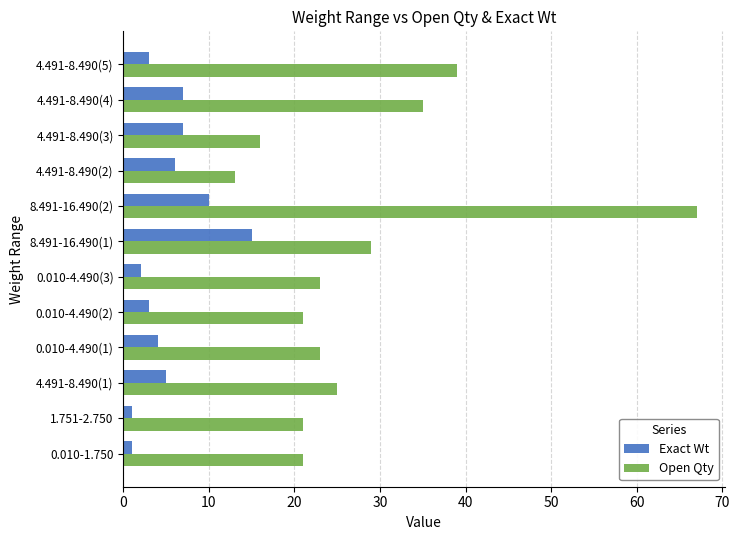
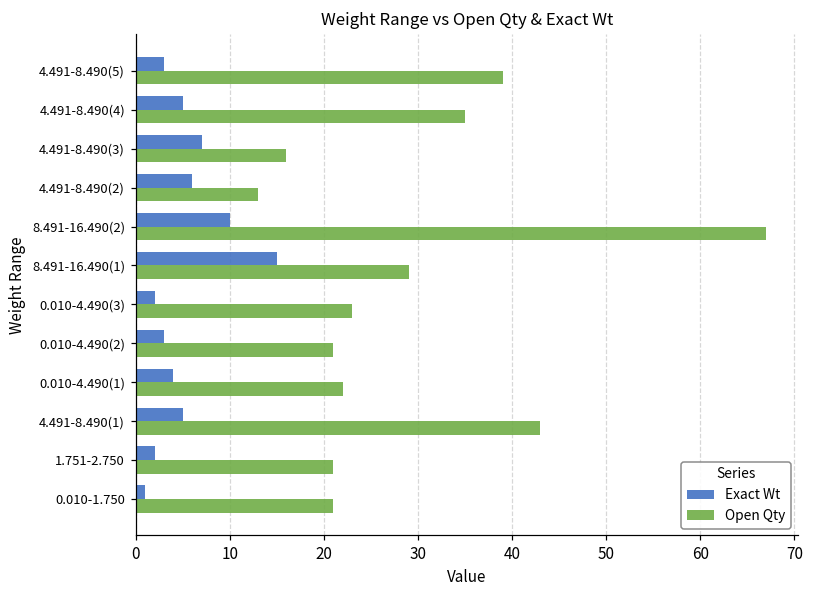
  {
    "Exact Wt": {
      "4.491-8.490(5)": 3,
-     "4.491-8.490(4)": 7,
+     "4.491-8.490(4)": 5,
      "4.491-8.490(3)": 7,
      "4.491-8.490(2)": 6,
      "8.491-16.490(2)": 10,
      "8.491-16.490(1)": 15,
      "0.010-4.490(3)": 2,
      "0.010-4.490(2)": 3,
      "0.010-4.490(1)": 4,
      "4.491-8.490(1)": 5,
-     "1.751-2.750": 1,
+     "1.751-2.750": 2,
      "0.010-1.750": 1
    },
    "Open Qty": {
      "4.491-8.490(5)": 39,
      "4.491-8.490(4)": 35,
      "4.491-8.490(3)": 16,
      "4.491-8.490(2)": 13,
      "8.491-16.490(2)": 67,
      "8.491-16.490(1)": 29,
      "0.010-4.490(3)": 23,
      "0.010-4.490(2)": 21,
-     "0.010-4.490(1)": 23,
-     "4.491-8.490(1)": 25,
+     "0.010-4.490(1)": 22,
+     "4.491-8.490(1)": 43,
      "1.751-2.750": 21,
      "0.010-1.750": 21
    }
  }
